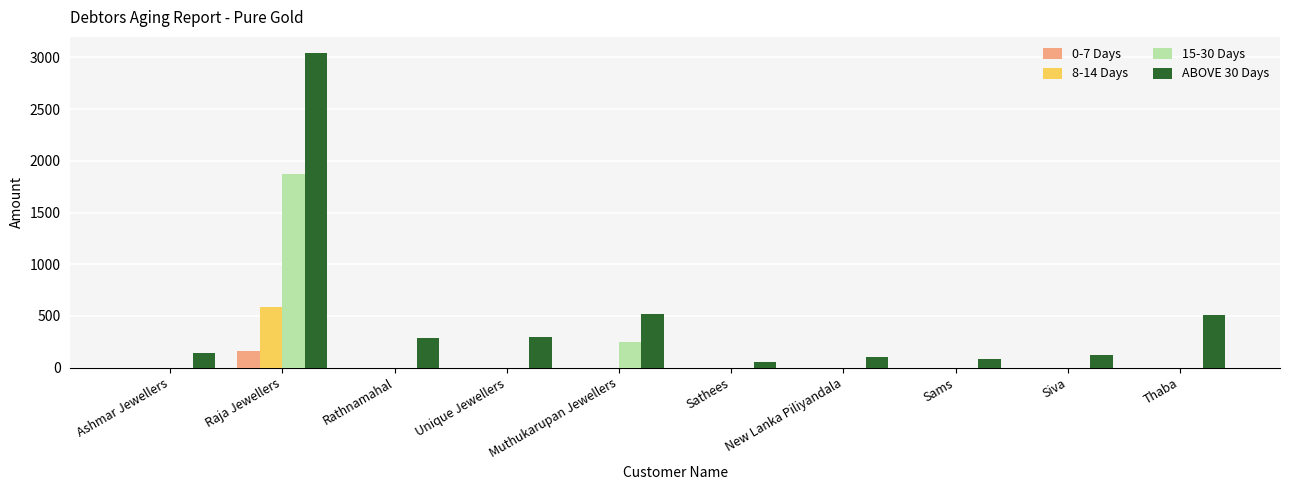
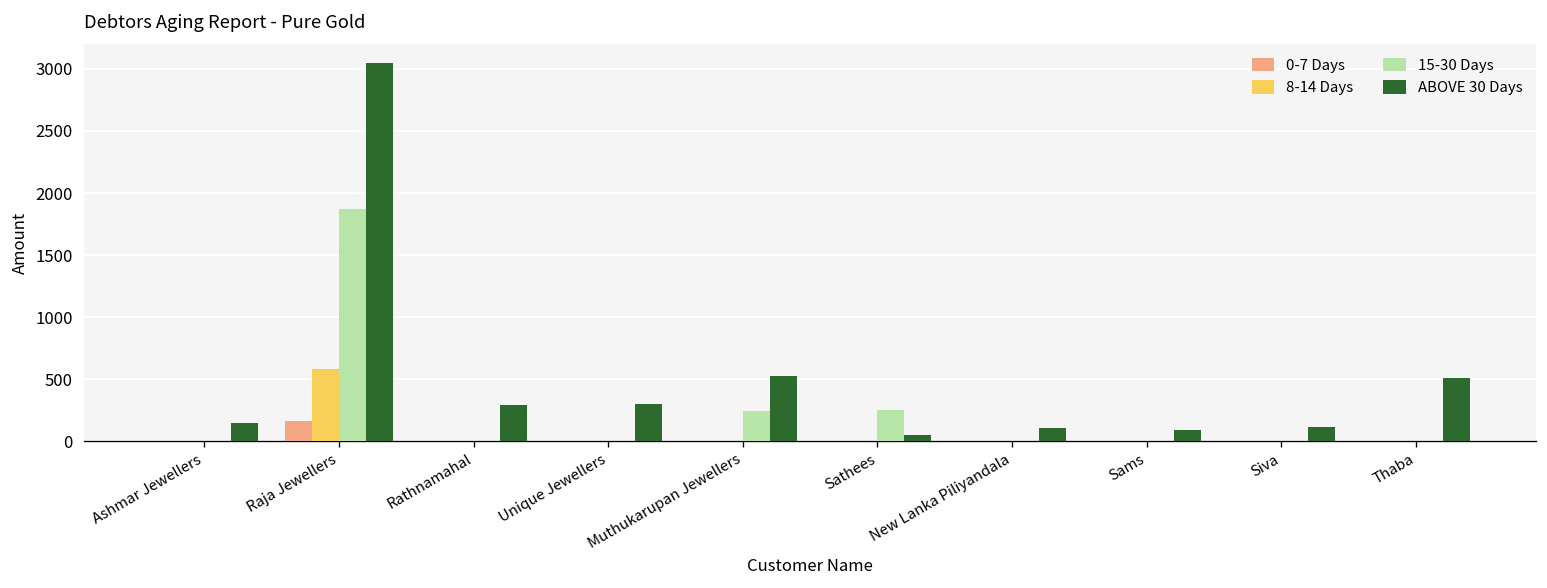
  {
    "0-7 Days": {
      "Ashmar Jewellers": 0,
      "Raja Jewellers": 160,
      "Rathnamahal": 0,
      "Unique Jewellers": 0,
      "Muthukarupan Jewellers": 0,
      "Sathees": 0,
      "New Lanka Piliyandala": 0,
      "Sams": 0,
      "Siva": 0,
      "Thaba": 0
    },
    "8-14 Days": {
      "Ashmar Jewellers": 0,
      "Raja Jewellers": 580,
      "Rathnamahal": 0,
      "Unique Jewellers": 0,
      "Muthukarupan Jewellers": 0,
      "Sathees": 0,
      "New Lanka Piliyandala": 0,
      "Sams": 0,
      "Siva": 0,
      "Thaba": 0
    },
    "15-30 Days": {
      "Ashmar Jewellers": 0,
      "Raja Jewellers": 1870,
      "Rathnamahal": 0,
      "Unique Jewellers": 0,
      "Muthukarupan Jewellers": 240,
-     "Sathees": 0,
+     "Sathees": 250,
      "New Lanka Piliyandala": 0,
      "Sams": 0,
      "Siva": 0,
      "Thaba": 0
    },
    "ABOVE 30 Days": {
      "Ashmar Jewellers": 140,
      "Raja Jewellers": 3050,
      "Rathnamahal": 290,
      "Unique Jewellers": 300,
      "Muthukarupan Jewellers": 520,
      "Sathees": 50,
      "New Lanka Piliyandala": 100,
      "Sams": 90,
      "Siva": 120,
      "Thaba": 510
    }
  }
